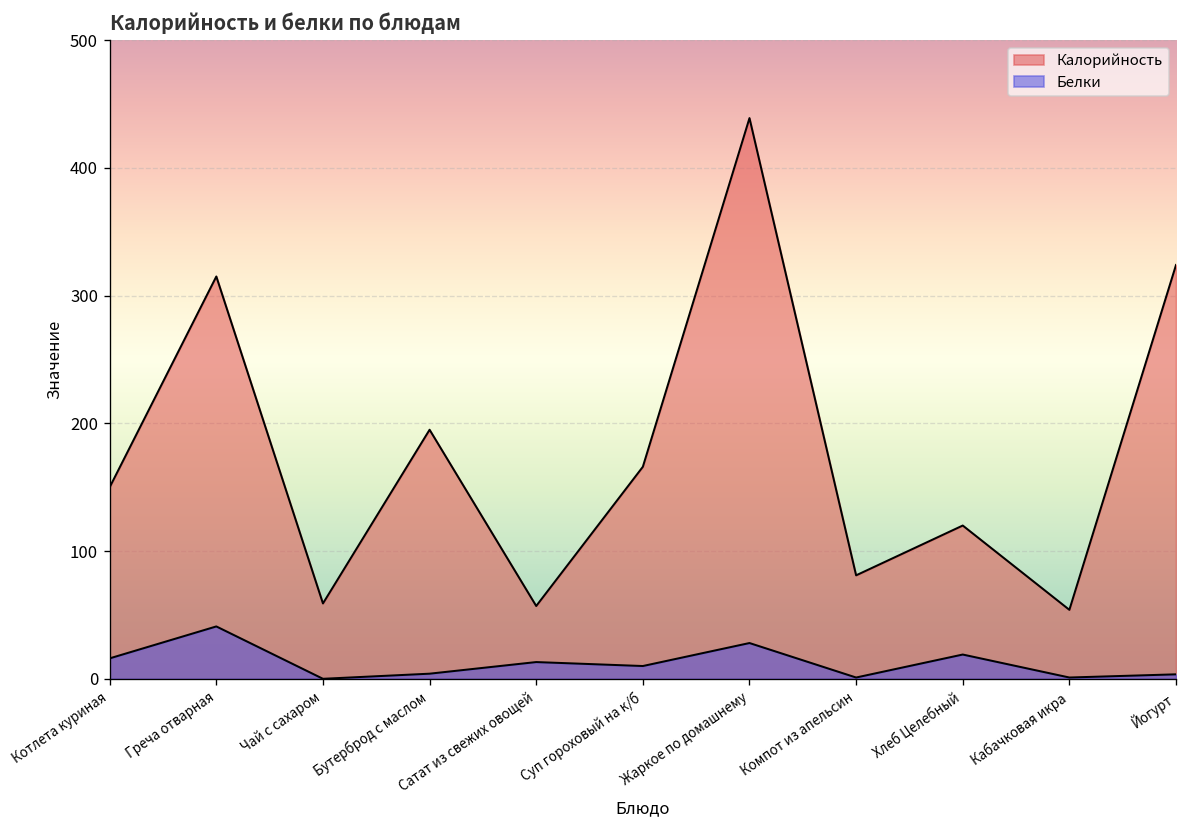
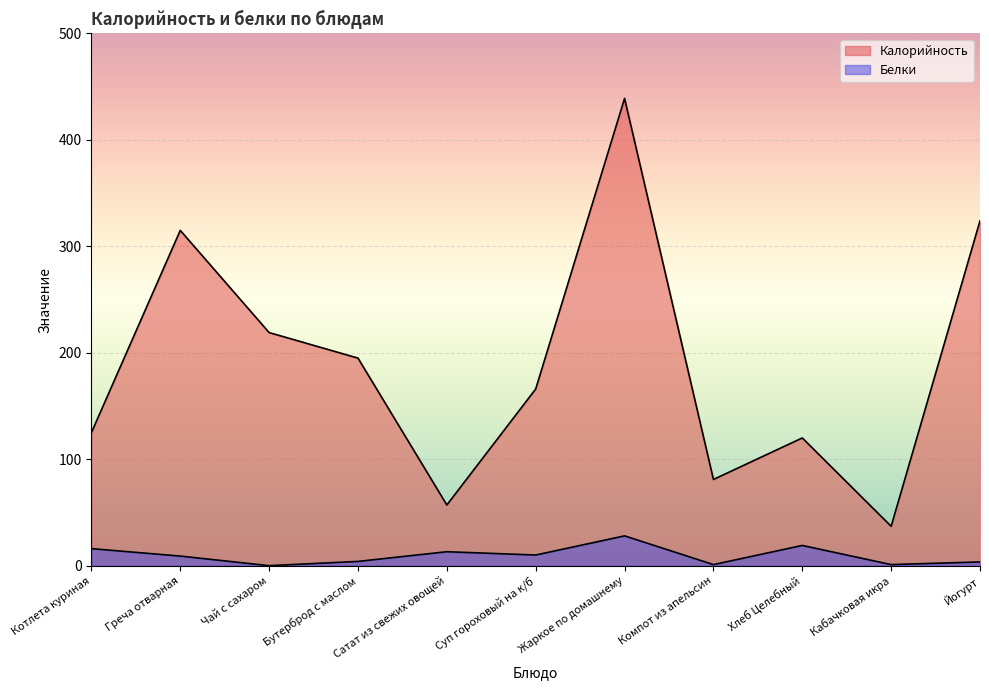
  {
    "Калорийность": {
-     "Котлета куриная": 150,
+     "Котлета куриная": 125,
      "Греча отварная": 315,
-     "Чай с сахаром": 59,
+     "Чай с сахаром": 219,
      "Бутерброд с маслом": 195,
      "Сатат из свежих овощей": 57,
      "Суп гороховый на к/б": 166,
      "Жаркое по домашнему": 439,
      "Компот из апельсин": 81,
      "Хлеб Целебный": 120,
-     "Кабачковая икра": 54,
+     "Кабачковая икра": 37,
      "Йогурт": 324
    },
    "Белки": {
      "Котлета куриная": 16,
-     "Греча отварная": 41,
+     "Греча отварная": 9,
      "Чай с сахаром": 0,
      "Бутерброд с маслом": 4,
      "Сатат из свежих овощей": 13,
      "Суп гороховый на к/б": 10,
      "Жаркое по домашнему": 28,
      "Компот из апельсин": 1,
      "Хлеб Целебный": 19,
      "Кабачковая икра": 1,
      "Йогурт": 4
    }
  }
